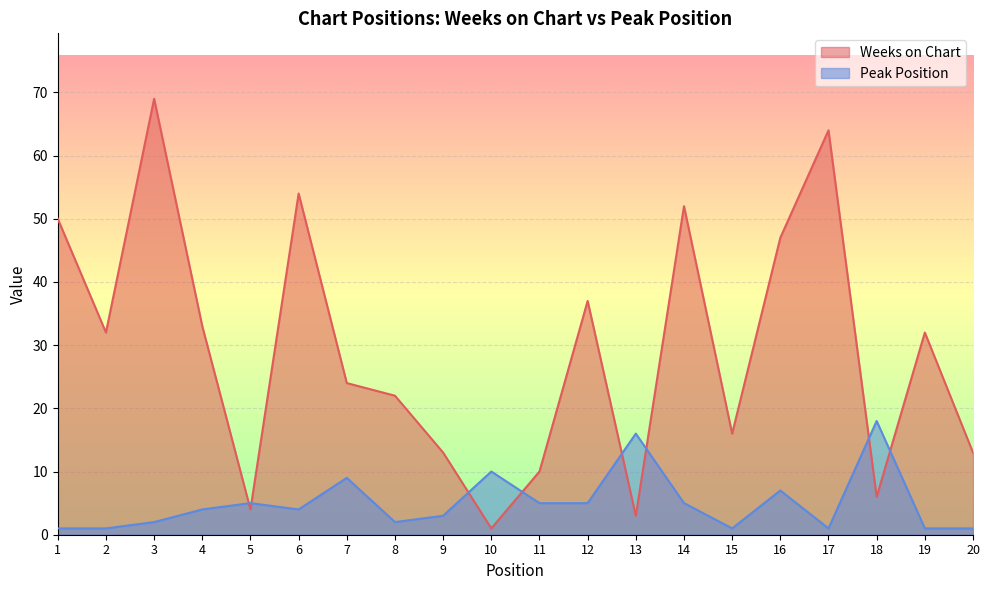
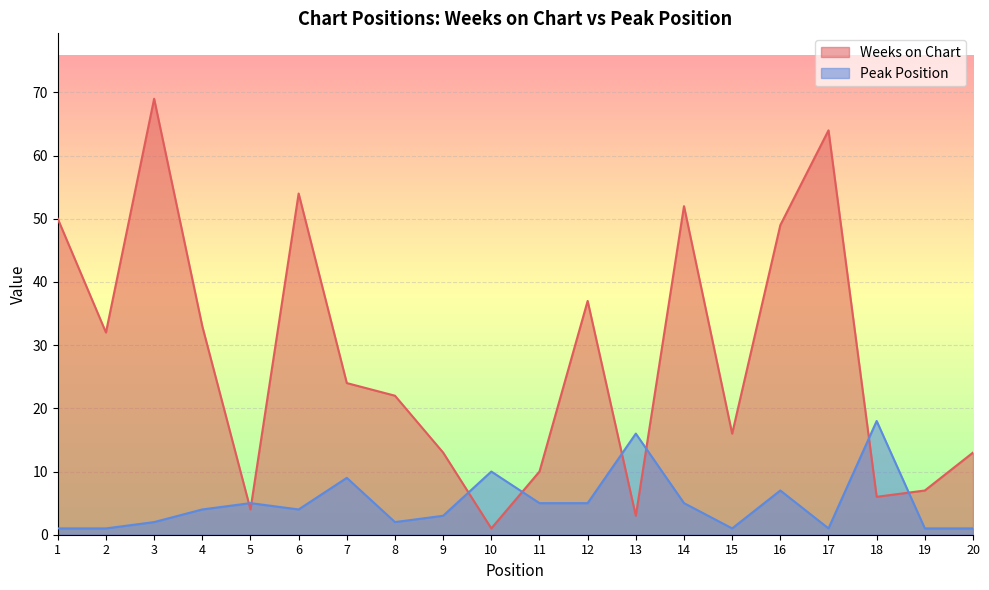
  {
    "Weeks on Chart": {
      "1": 50,
      "2": 32,
      "3": 69,
      "4": 33,
      "5": 4,
      "6": 54,
      "7": 24,
      "8": 22,
      "9": 13,
      "10": 1,
      "11": 10,
      "12": 37,
      "13": 3,
      "14": 52,
      "15": 16,
-     "16": 47,
+     "16": 49,
      "17": 64,
      "18": 6,
-     "19": 32,
+     "19": 7,
      "20": 13
    },
    "Peak Position": {
      "1": 1,
      "2": 1,
      "3": 2,
      "4": 4,
      "5": 5,
      "6": 4,
      "7": 9,
      "8": 2,
      "9": 3,
      "10": 10,
      "11": 5,
      "12": 5,
      "13": 16,
      "14": 5,
      "15": 1,
      "16": 7,
      "17": 1,
      "18": 18,
      "19": 1,
      "20": 1
    }
  }
